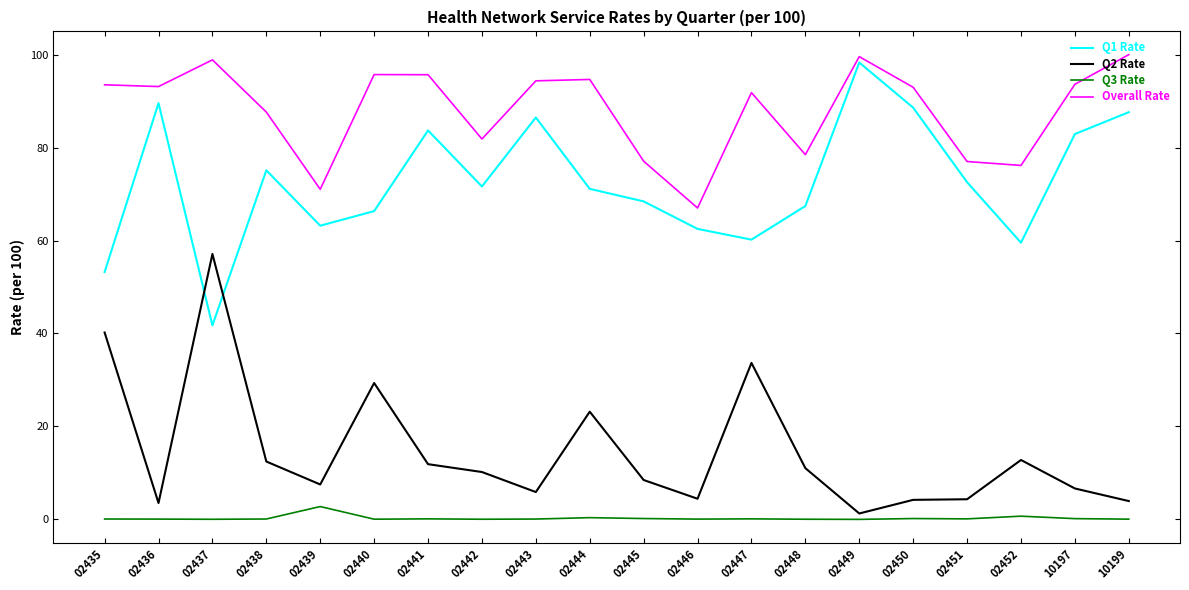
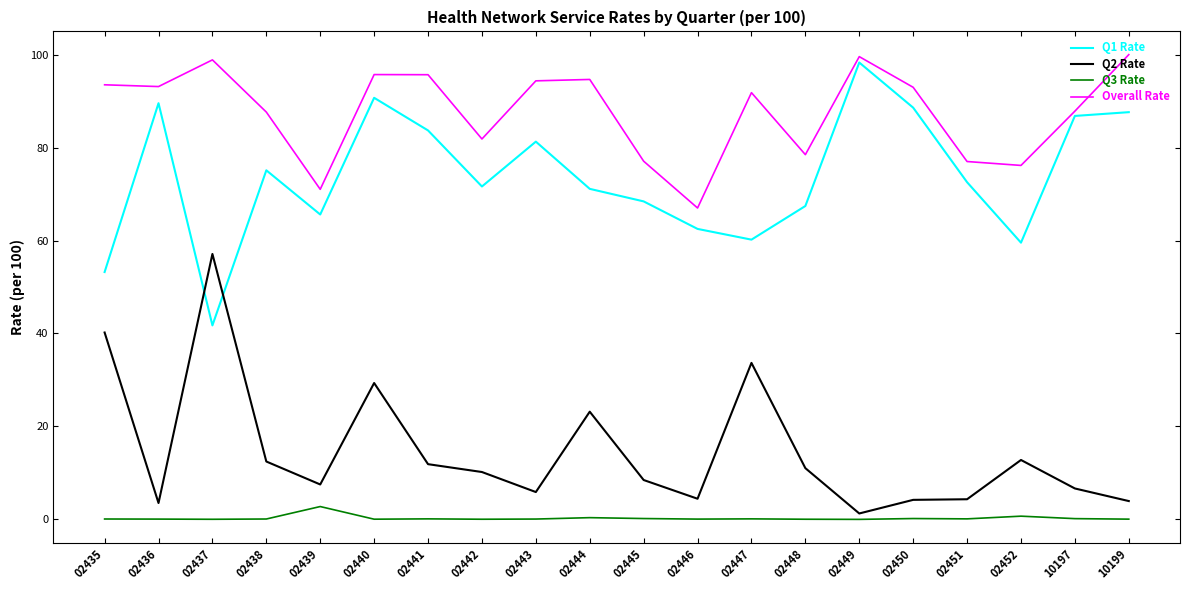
  {
    "Q1 Rate": {
      "02435": 53,
      "02436": 90,
      "02437": 42,
      "02438": 75,
-     "02439": 63,
-     "02440": 66,
+     "02439": 66,
+     "02440": 91,
      "02441": 84,
      "02442": 72,
-     "02443": 86,
+     "02443": 81,
      "02444": 71,
      "02445": 68,
      "02446": 63,
      "02447": 60,
      "02448": 67,
      "02449": 98,
      "02450": 89,
      "02451": 73,
      "02452": 60,
-     "10197": 83,
+     "10197": 87,
      "10199": 88
    },
    "Q2 Rate": {
      "02435": 40,
      "02436": 4,
      "02437": 57,
      "02438": 12,
      "02439": 8,
      "02440": 29,
      "02441": 12,
      "02442": 10,
      "02443": 6,
      "02444": 23,
      "02445": 8,
      "02446": 4,
      "02447": 34,
      "02448": 11,
      "02449": 1,
      "02450": 4,
      "02451": 4,
      "02452": 13,
      "10197": 7,
      "10199": 4
    },
    "Q3 Rate": {
      "02435": 0,
      "02436": 0,
      "02437": 0,
      "02438": 0,
      "02439": 3,
      "02440": 0,
      "02441": 0,
      "02442": 0,
      "02443": 0,
      "02444": 0,
      "02445": 0,
      "02446": 0,
      "02447": 0,
      "02448": 0,
      "02449": 0,
      "02450": 0,
      "02451": 0,
      "02452": 1,
      "10197": 0,
      "10199": 0
    },
    "Overall Rate": {
      "02435": 94,
      "02436": 93,
      "02437": 99,
      "02438": 88,
      "02439": 71,
      "02440": 96,
      "02441": 96,
      "02442": 82,
      "02443": 94,
      "02444": 95,
      "02445": 77,
      "02446": 67,
      "02447": 92,
      "02448": 78,
      "02449": 100,
      "02450": 93,
      "02451": 77,
      "02452": 76,
-     "10197": 94,
+     "10197": 88,
      "10199": 100
    }
  }
